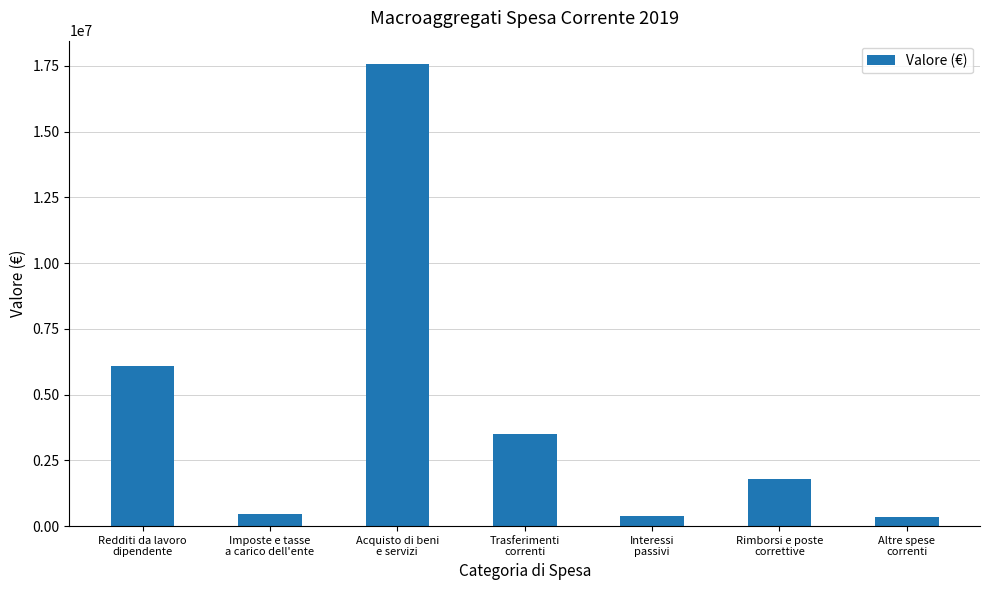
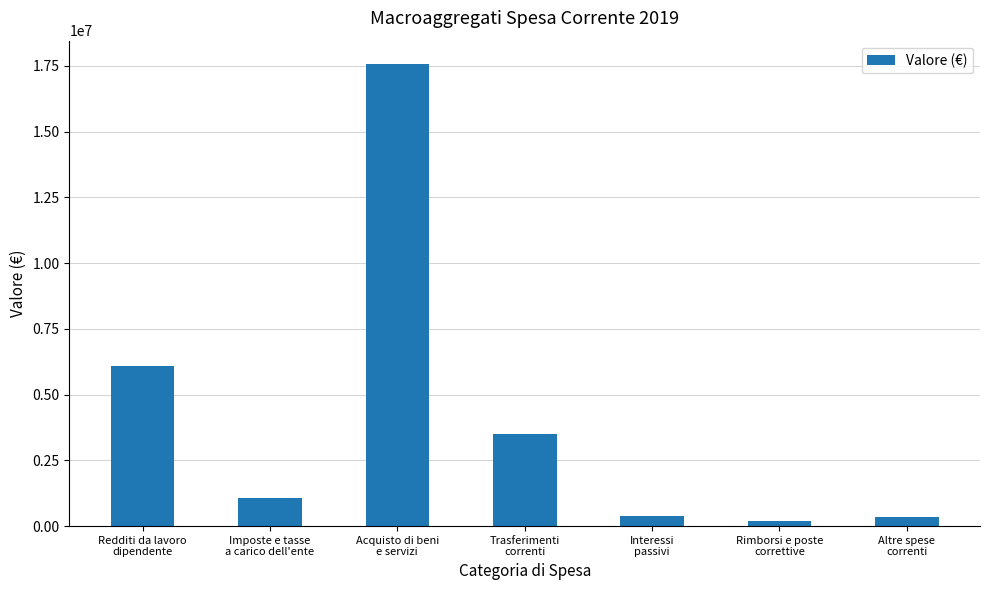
  {
    "Redditi da lavoro dipendente": 6100000,
-   "Imposte e tasse a carico dell'ente": 500000,
+   "Imposte e tasse a carico dell'ente": 1100000,
    "Acquisto di beni e servizi": 17600000,
    "Trasferimenti correnti": 3500000,
    "Interessi passivi": 400000,
-   "Rimborsi e poste correttive": 1800000,
+   "Rimborsi e poste correttive": 200000,
    "Altre spese correnti": 400000
  }
